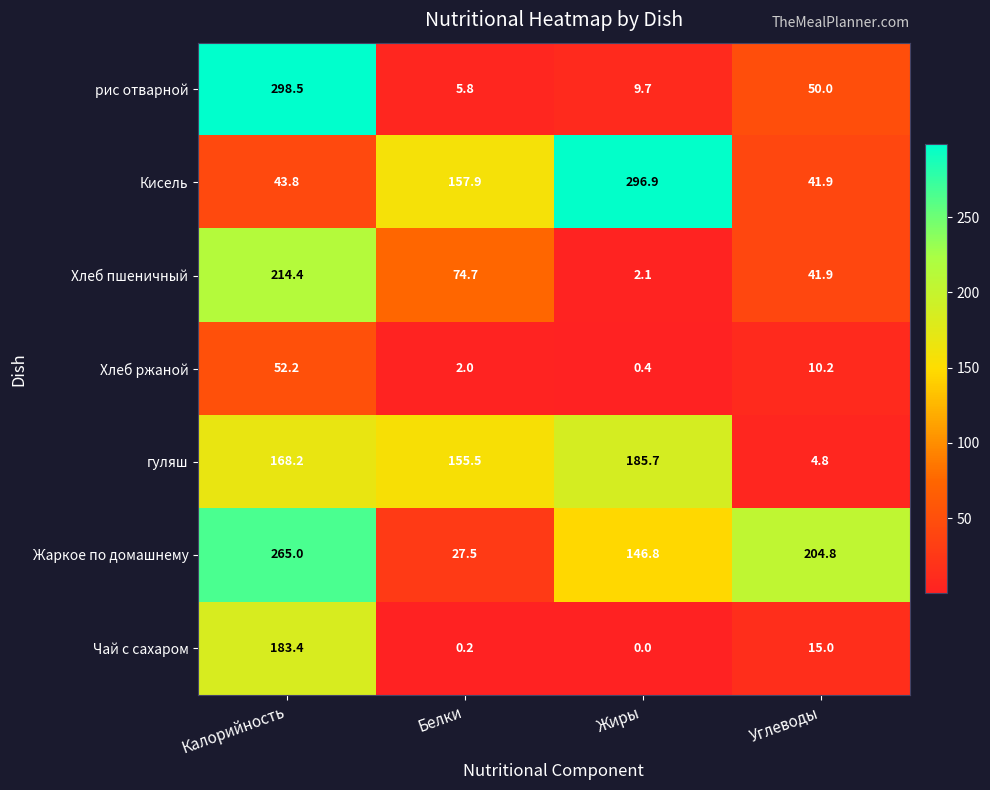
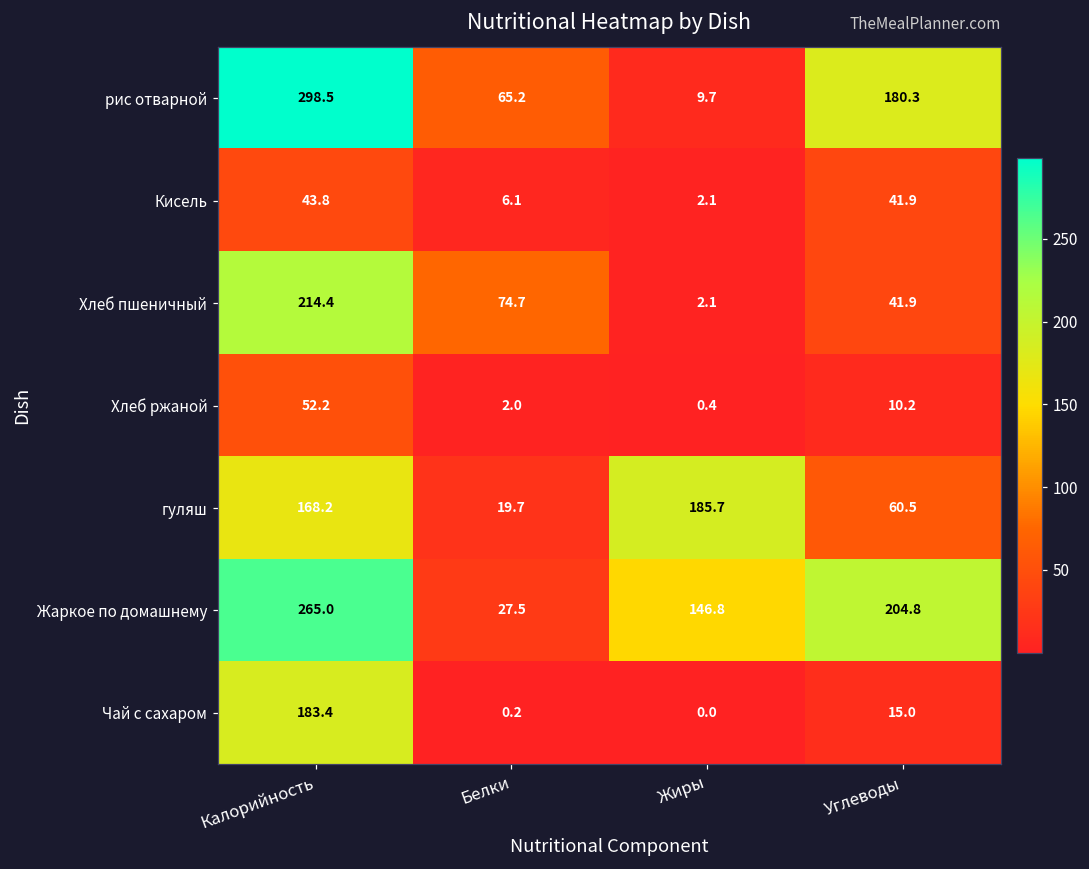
  {
    "рис отварной": {
      "Калорийность": 298.5,
-     "Белки": 5.8,
+     "Белки": 65.2,
      "Жиры": 9.7,
-     "Углеводы": 50.0
+     "Углеводы": 180.3
    },
    "Кисель": {
      "Калорийность": 43.8,
-     "Белки": 157.9,
-     "Жиры": 296.9,
+     "Белки": 6.1,
+     "Жиры": 2.1,
      "Углеводы": 41.9
    },
    "Хлеб пшеничный": {
      "Калорийность": 214.4,
      "Белки": 74.7,
      "Жиры": 2.1,
      "Углеводы": 41.9
    },
    "Хлеб ржаной": {
      "Калорийность": 52.2,
      "Белки": 2.0,
      "Жиры": 0.4,
      "Углеводы": 10.2
    },
    "гуляш": {
      "Калорийность": 168.2,
-     "Белки": 155.5,
+     "Белки": 19.7,
      "Жиры": 185.7,
-     "Углеводы": 4.8
+     "Углеводы": 60.5
    },
    "Жаркое по домашнему": {
      "Калорийность": 265.0,
      "Белки": 27.5,
      "Жиры": 146.8,
      "Углеводы": 204.8
    },
    "Чай с сахаром": {
      "Калорийность": 183.4,
      "Белки": 0.2,
      "Жиры": 0.0,
      "Углеводы": 15.0
    }
  }
